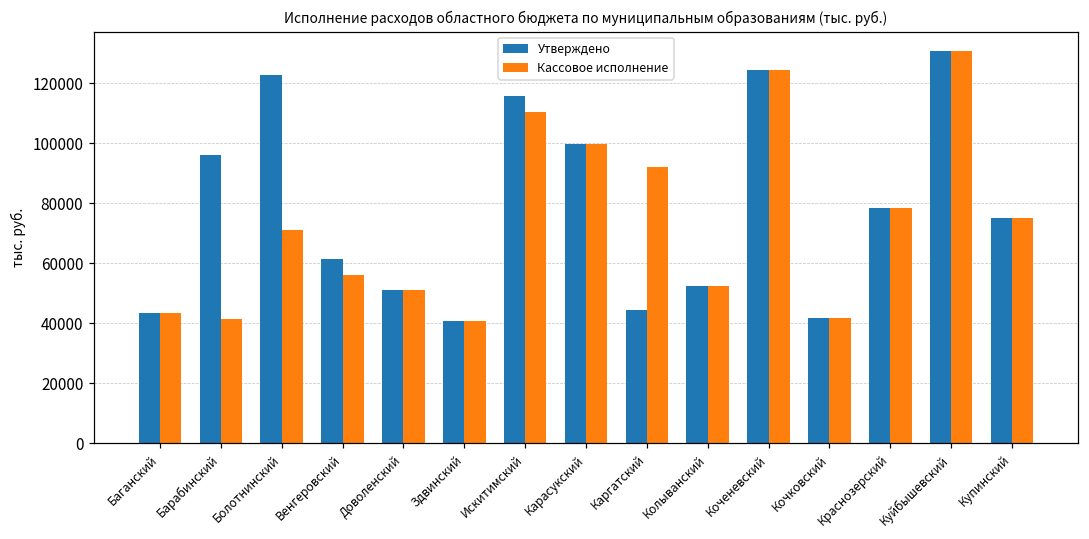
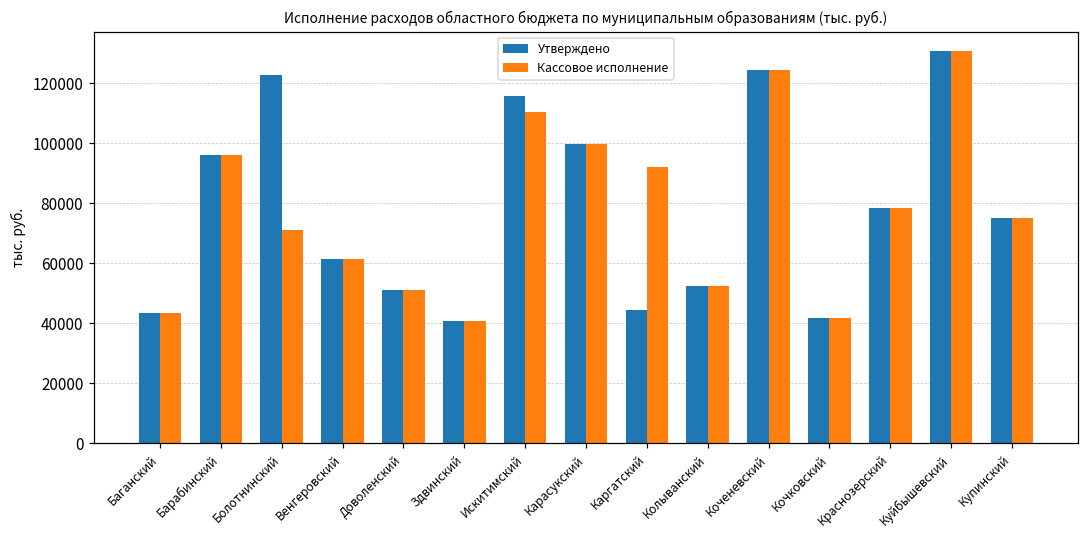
  {
    "Утверждено": {
      "Баганский": 43000,
      "Барабинский": 96000,
      "Болотнинский": 123000,
      "Венгеровский": 62000,
      "Доволенский": 51000,
      "Здвинский": 41000,
      "Искитимский": 116000,
      "Карасукский": 100000,
      "Каргатский": 44000,
      "Колыванский": 52000,
      "Коченевский": 124000,
      "Кочковский": 42000,
      "Краснозерский": 78000,
      "Куйбышевский": 131000,
      "Купинский": 75000
    },
    "Кассовое исполнение": {
      "Баганский": 43000,
-     "Барабинский": 41000,
+     "Барабинский": 96000,
      "Болотнинский": 71000,
-     "Венгеровский": 56000,
+     "Венгеровский": 62000,
      "Доволенский": 51000,
      "Здвинский": 41000,
      "Искитимский": 111000,
      "Карасукский": 100000,
      "Каргатский": 92000,
      "Колыванский": 52000,
      "Коченевский": 124000,
      "Кочковский": 42000,
      "Краснозерский": 78000,
      "Куйбышевский": 131000,
      "Купинский": 75000
    }
  }
